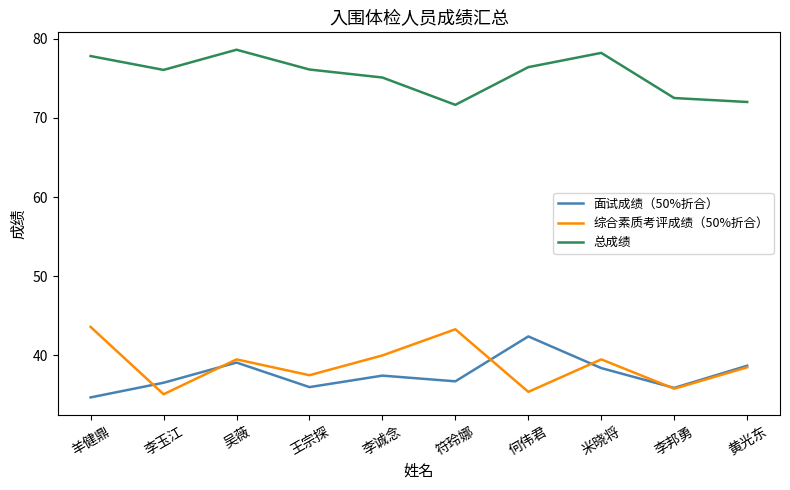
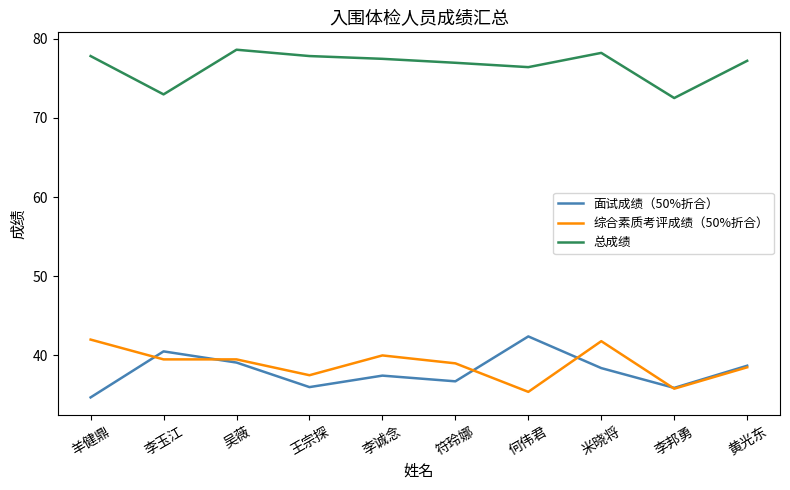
  {
    "面试成绩（50%折合）": {
      "羊健鼎": 35,
-     "李玉江": 37,
+     "李玉江": 41,
      "吴薇": 39,
      "王宗探": 36,
      "李诚念": 37,
      "符玲娜": 37,
      "何伟君": 42,
      "米晓将": 38
    },
    "综合素质考评成绩（50%折合）": {
-     "羊健鼎": 44,
-     "李玉江": 35,
+     "羊健鼎": 42,
+     "李玉江": 40,
      "吴薇": 40,
      "王宗探": 38,
      "李诚念": 40,
-     "符玲娜": 43,
+     "符玲娜": 39,
      "何伟君": 35,
-     "米晓将": 40
+     "米晓将": 42
    },
    "总成绩": {
      "羊健鼎": 78,
-     "李玉江": 76,
+     "李玉江": 73,
      "吴薇": 79,
-     "王宗探": 76,
-     "李诚念": 75,
-     "符玲娜": 72,
+     "王宗探": 78,
+     "李诚念": 77,
+     "符玲娜": 77,
      "何伟君": 76,
      "米晓将": 78,
      "李邦勇": 73,
-     "黄光东": 72
+     "黄光东": 77
    }
  }
